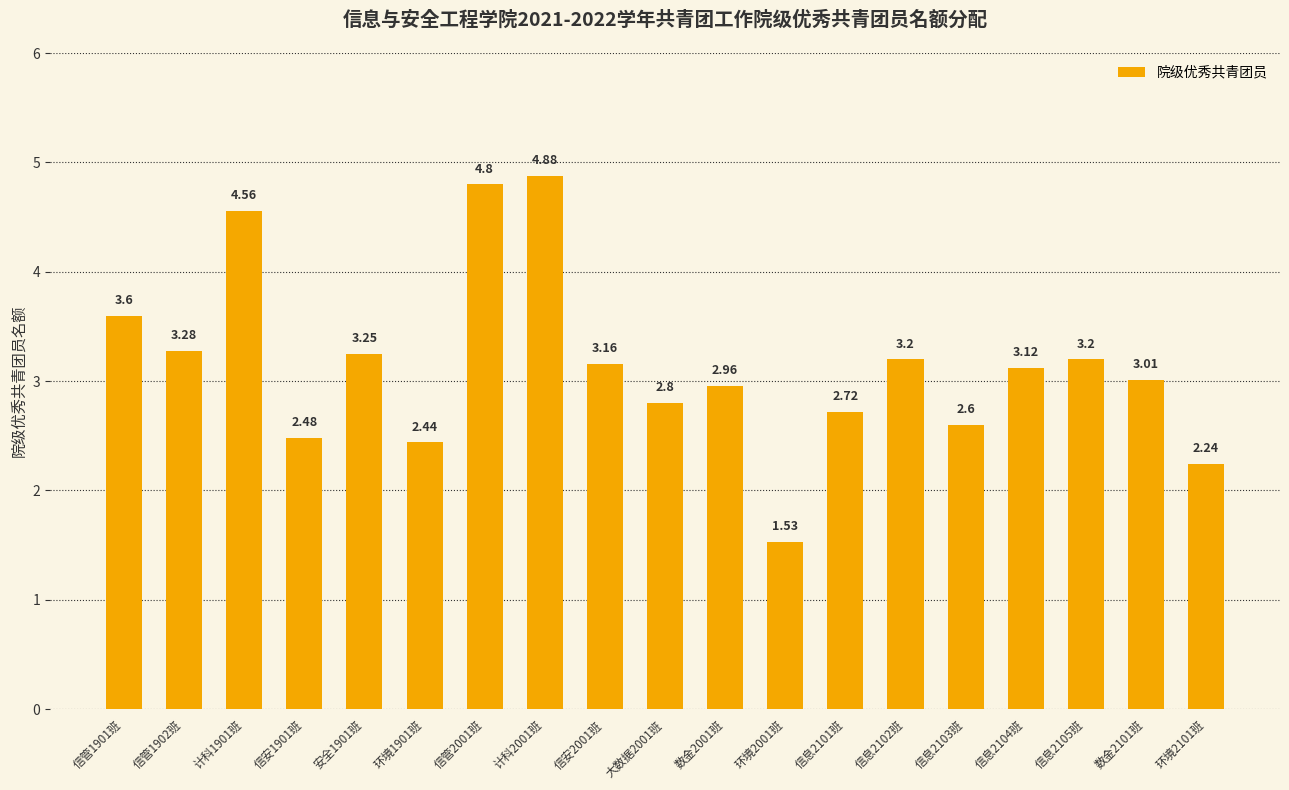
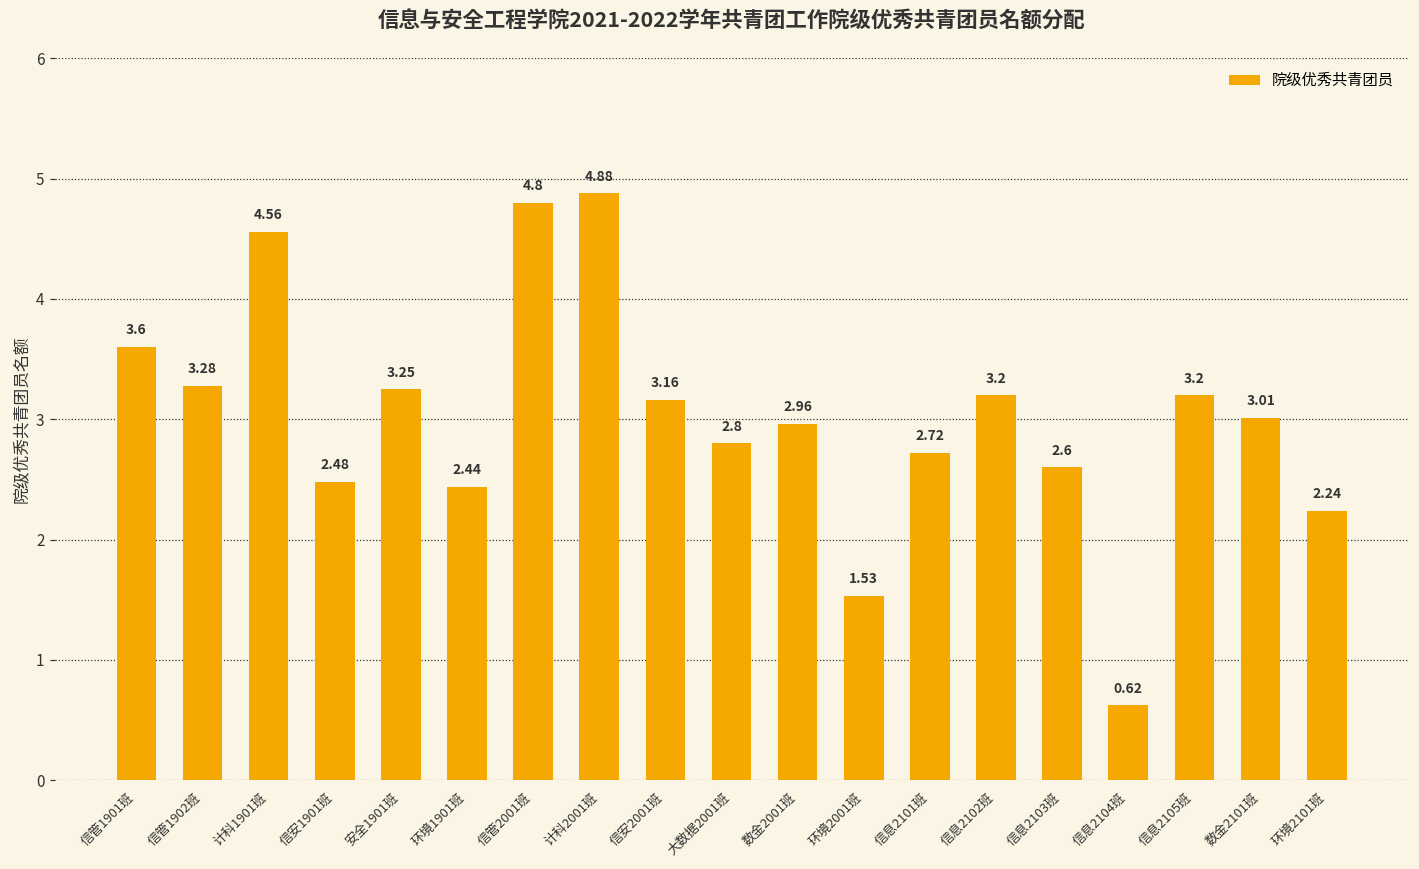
  {
    "信管1901班": 3.6,
    "信管1902班": 3.28,
    "计科1901班": 4.56,
    "信安1901班": 2.48,
    "安全1901班": 3.25,
    "环境1901班": 2.44,
    "信管2001班": 4.8,
    "计科2001班": 4.88,
    "信安2001班": 3.16,
    "大数据2001班": 2.8,
    "数金2001班": 2.96,
    "环境2001班": 1.53,
    "信息2101班": 2.72,
    "信息2102班": 3.2,
    "信息2103班": 2.6,
-   "信息2104班": 3.12,
+   "信息2104班": 0.62,
    "信息2105班": 3.2,
    "数金2101班": 3.01,
    "环境2101班": 2.24
  }
